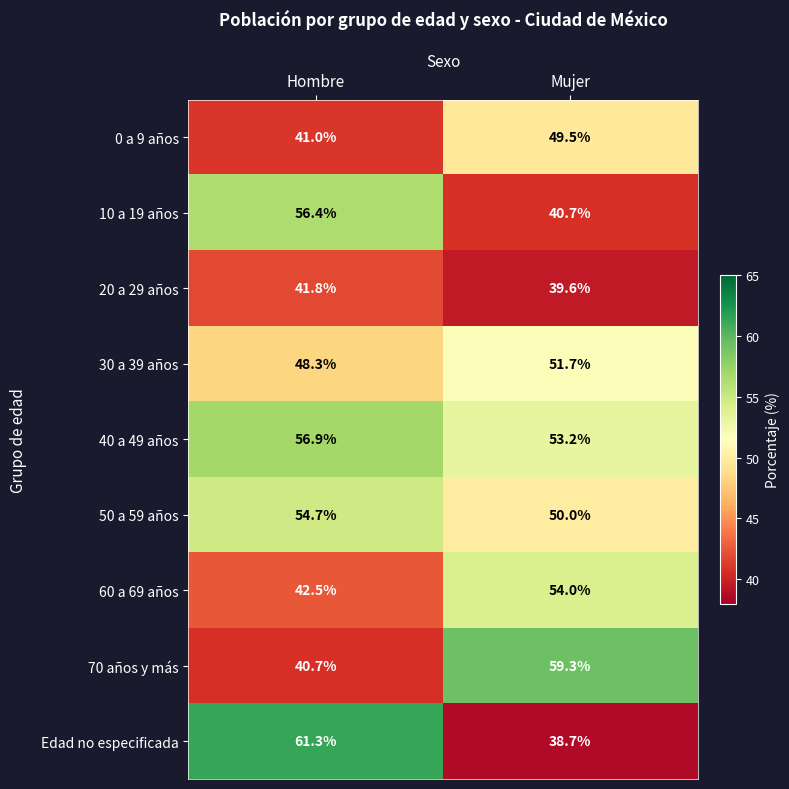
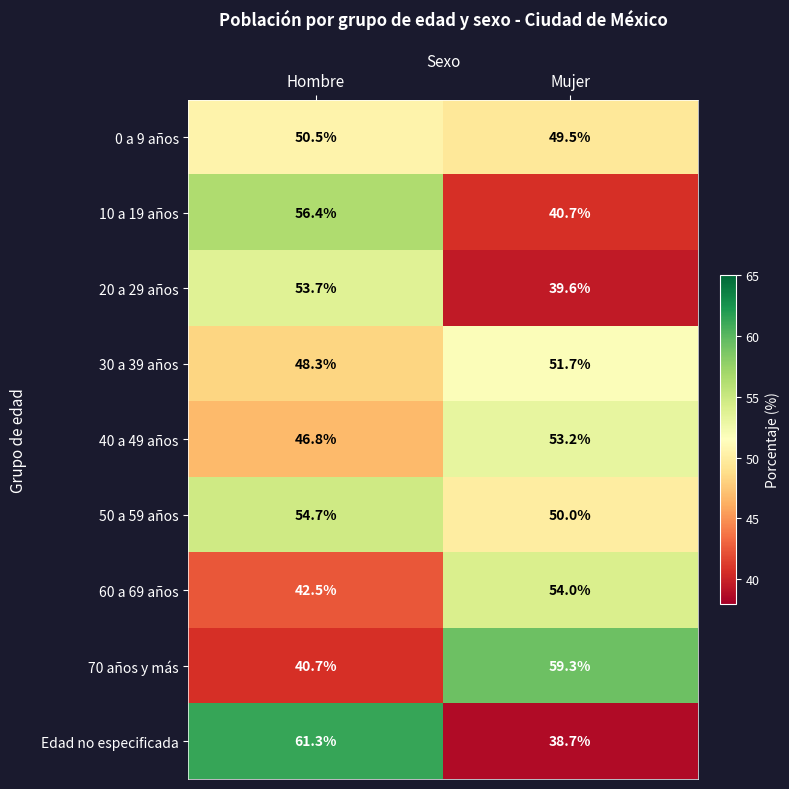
  {
    "0 a 9 años": {
-     "Hombre": "41.0%",
+     "Hombre": "50.5%",
      "Mujer": "49.5%"
    },
    "10 a 19 años": {
      "Hombre": "56.4%",
      "Mujer": "40.7%"
    },
    "20 a 29 años": {
-     "Hombre": "41.8%",
+     "Hombre": "53.7%",
      "Mujer": "39.6%"
    },
    "30 a 39 años": {
      "Hombre": "48.3%",
      "Mujer": "51.7%"
    },
    "40 a 49 años": {
-     "Hombre": "56.9%",
+     "Hombre": "46.8%",
      "Mujer": "53.2%"
    },
    "50 a 59 años": {
      "Hombre": "54.7%",
      "Mujer": "50.0%"
    },
    "60 a 69 años": {
      "Hombre": "42.5%",
      "Mujer": "54.0%"
    },
    "70 años y más": {
      "Hombre": "40.7%",
      "Mujer": "59.3%"
    },
    "Edad no especificada": {
      "Hombre": "61.3%",
      "Mujer": "38.7%"
    }
  }
